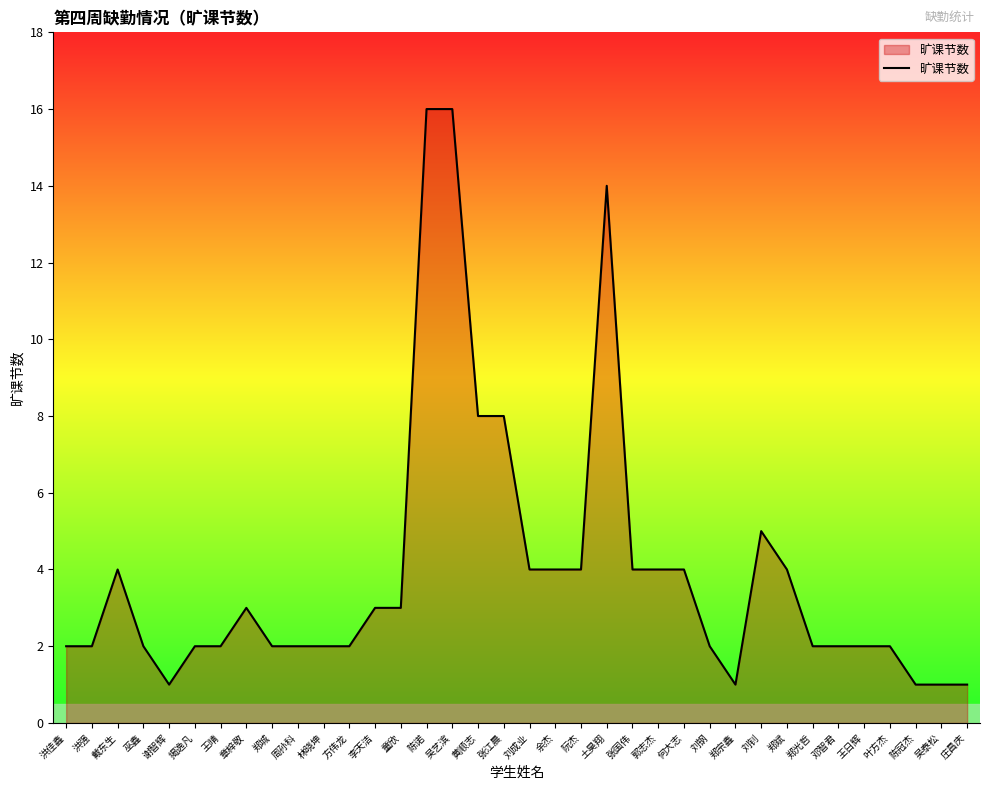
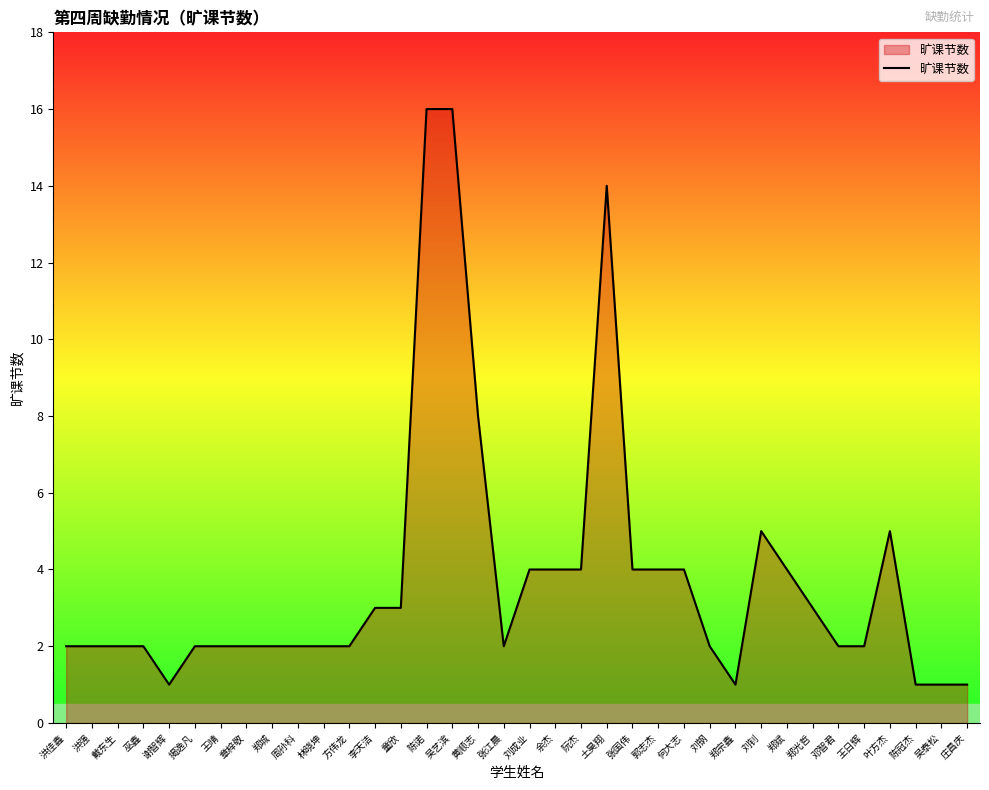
  {
    "洪佳鑫": 2,
    "洪强": 2,
-   "戴东生": 4,
+   "戴东生": 2,
    "巫鑫": 2,
    "谢智辉": 1,
    "揭逸凡": 2,
    "王晴": 2,
-   "章梓敬": 3,
+   "章梓敬": 2,
    "郑城": 2,
    "周孙科": 2,
    "林晓坤": 2,
    "方伟龙": 2,
    "李天洁": 3,
    "童欣": 3,
    "陈诺": 16,
    "吴艺滨": 16,
    "黄顺志": 8,
-   "张江晨": 8,
+   "张江晨": 2,
    "刘成业": 4,
    "余杰": 4,
    "阮杰": 4,
    "土昊翔": 14,
    "张国伟": 4,
    "郭志杰": 4,
    "何大志": 4,
    "刘钢": 2,
    "郑宗鑫": 1,
    "刘钊": 5,
    "郑斌": 4,
-   "郑光哲": 2,
+   "郑光哲": 3,
    "邓智君": 2,
    "王日辉": 2,
-   "叶方杰": 2,
+   "叶方杰": 5,
    "陈冠杰": 1,
    "吴泰松": 1,
    "庄昌庆": 1
  }
